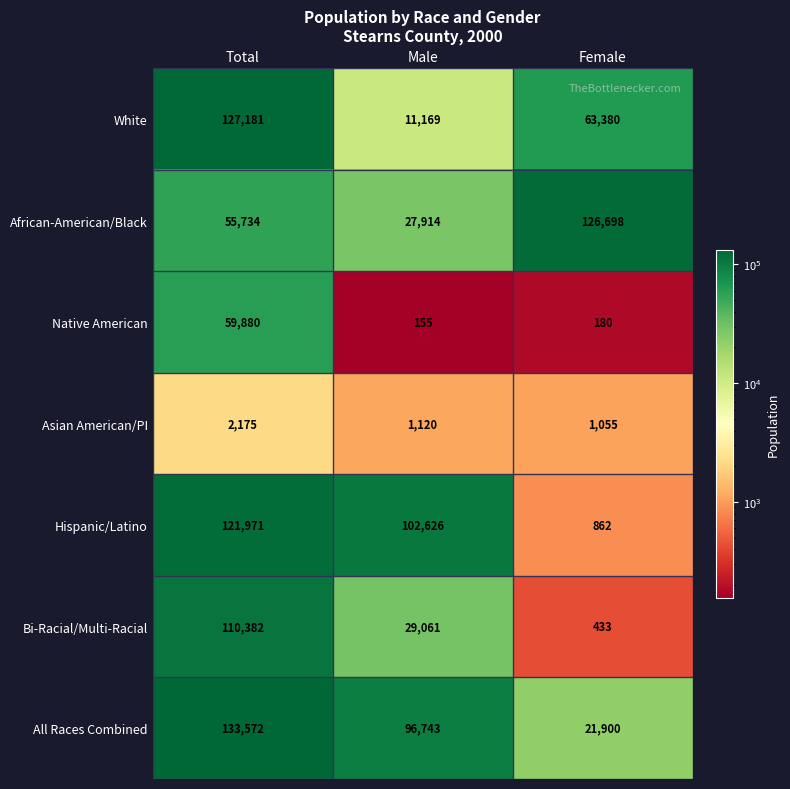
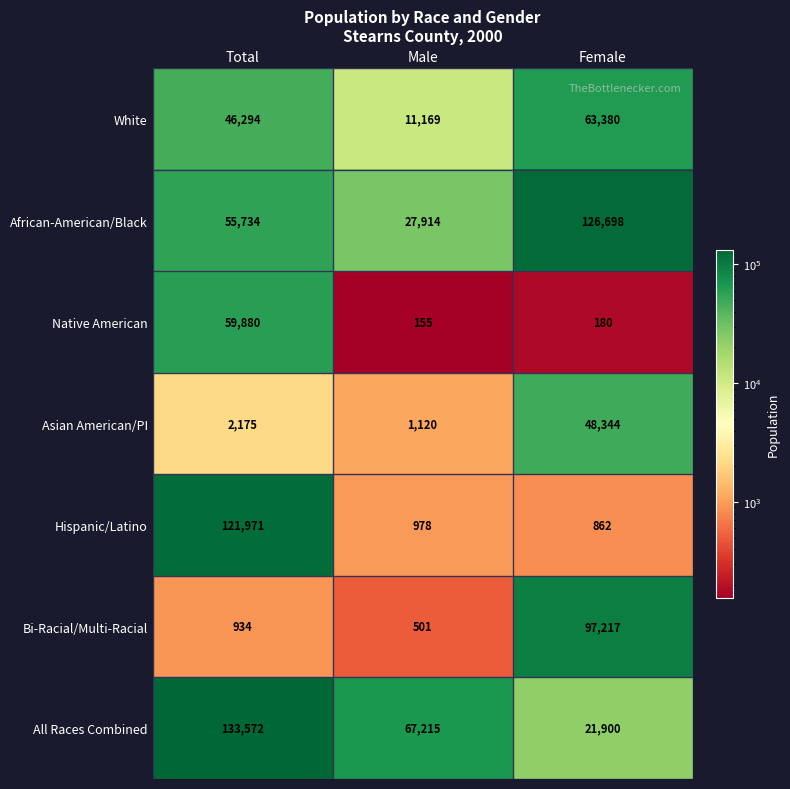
  {
    "White": {
-     "Total": "127,181",
+     "Total": "46,294",
      "Male": "11,169"
    },
    "African-American/Black": {
      "Total": "55,734",
      "Male": "27,914",
      "Female": "126,698"
    },
    "Native American": {
      "Total": "59,880",
      "Male": "155",
      "Female": "180"
    },
    "Asian American/PI": {
      "Total": "2,175",
      "Male": "1,120",
-     "Female": "1,055"
+     "Female": "48,344"
    },
    "Hispanic/Latino": {
      "Total": "121,971",
-     "Male": "102,626",
+     "Male": "978",
      "Female": "862"
    },
    "Bi-Racial/Multi-Racial": {
-     "Total": "110,382",
-     "Male": "29,061",
-     "Female": "433"
+     "Total": "934",
+     "Male": "501",
+     "Female": "97,217"
    },
    "All Races Combined": {
      "Total": "133,572",
-     "Male": "96,743",
+     "Male": "67,215",
      "Female": "21,900"
    }
  }
